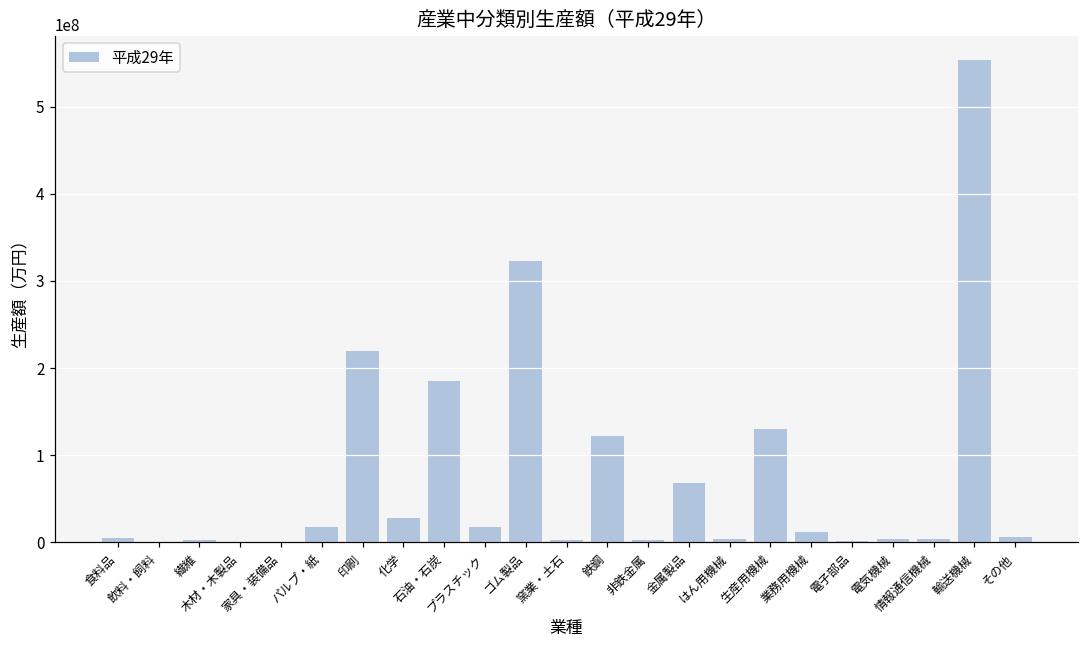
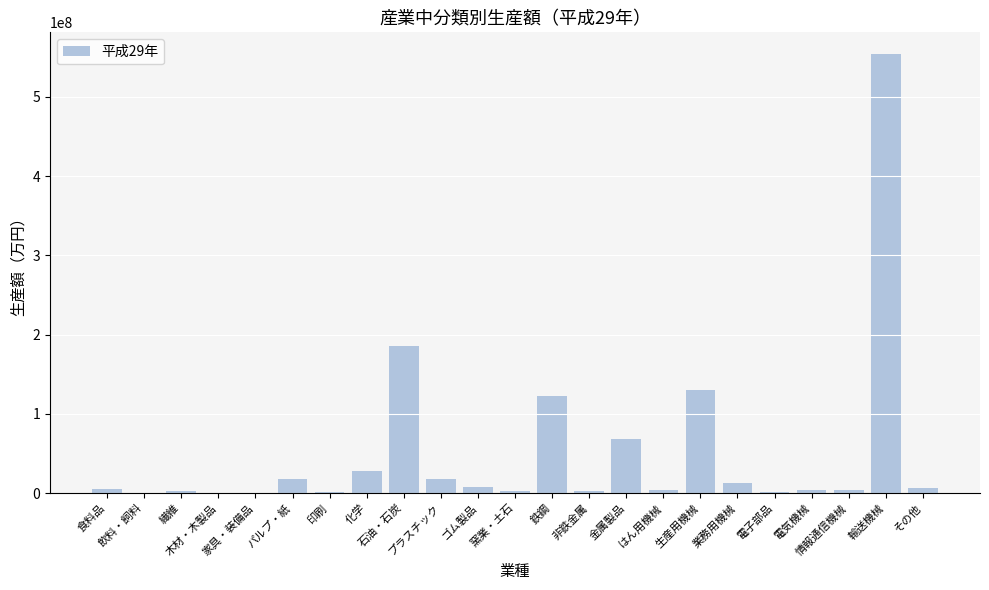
  {
    "食料品": 10000000,
    "パルプ・紙": 20000000,
-   "印刷": 220000000,
+   "印刷": 0,
    "化学": 30000000,
    "石油・石炭": 190000000,
    "プラスチック": 20000000,
-   "ゴム製品": 320000000,
+   "ゴム製品": 10000000,
    "鉄鋼": 120000000,
    "金属製品": 70000000,
    "はん用機械": 0,
    "生産用機械": 130000000,
    "業務用機械": 10000000,
    "電気機械": 0,
    "情報通信機械": 0,
    "輸送機械": 550000000,
    "その他": 10000000
  }
